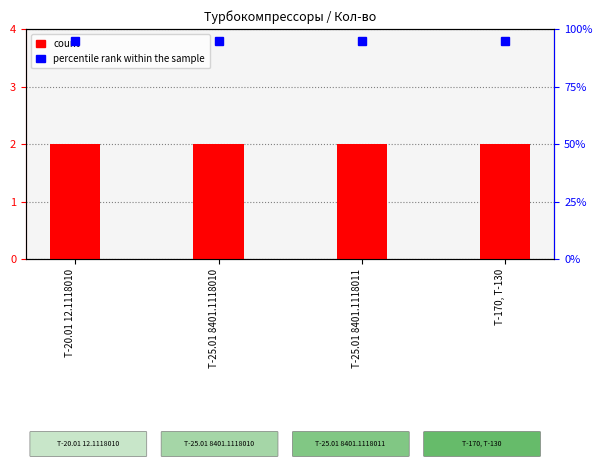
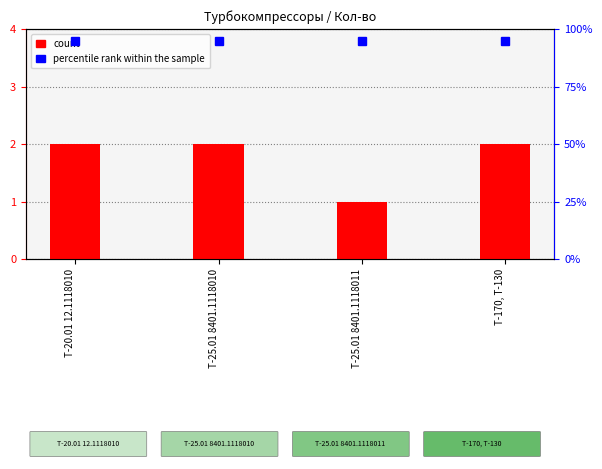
  {
    "count": {
      "Т-20.01 12.1118010": "2",
      "Т-25.01 8401.1118010": "2",
-     "Т-25.01 8401.1118011": "2",
+     "Т-25.01 8401.1118011": "1",
      "Т-170, Т-130": "2"
    },
    "percentile rank within the sample": {
      "Т-25.01 8401.1118010": "95%",
      "Т-25.01 8401.1118011": "95%",
      "Т-170, Т-130": "95%"
    }
  }
